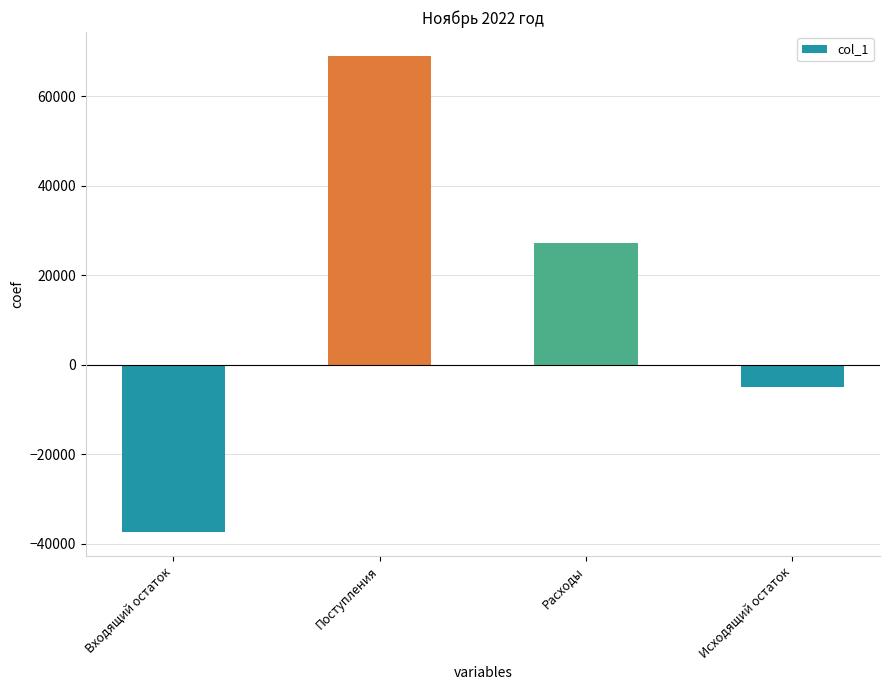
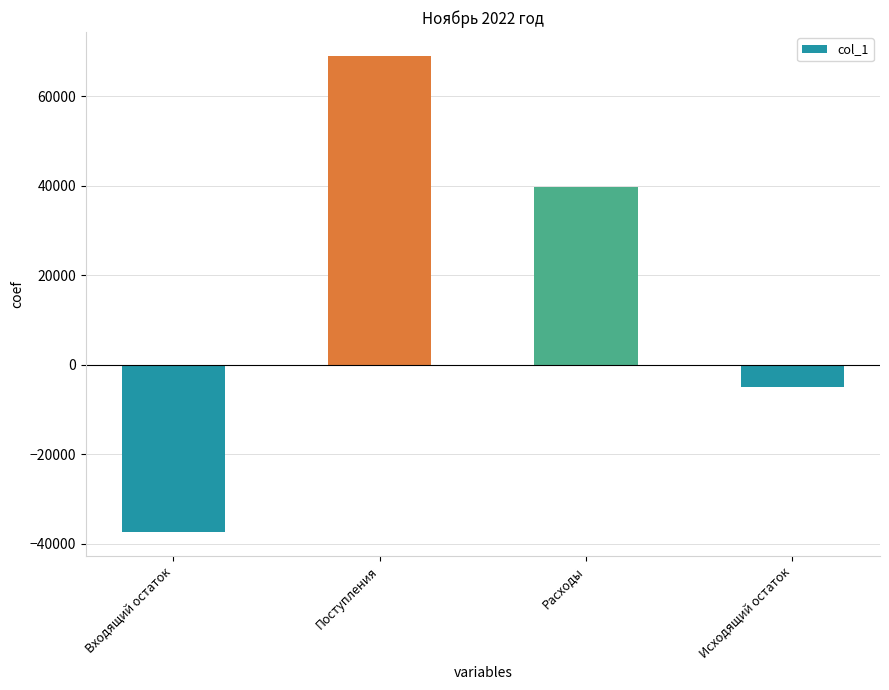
  {
    "Входящий остаток": -37000,
    "Поступления": 69000,
-   "Расходы": 27000,
+   "Расходы": 40000,
    "Исходящий остаток": -5000
  }
